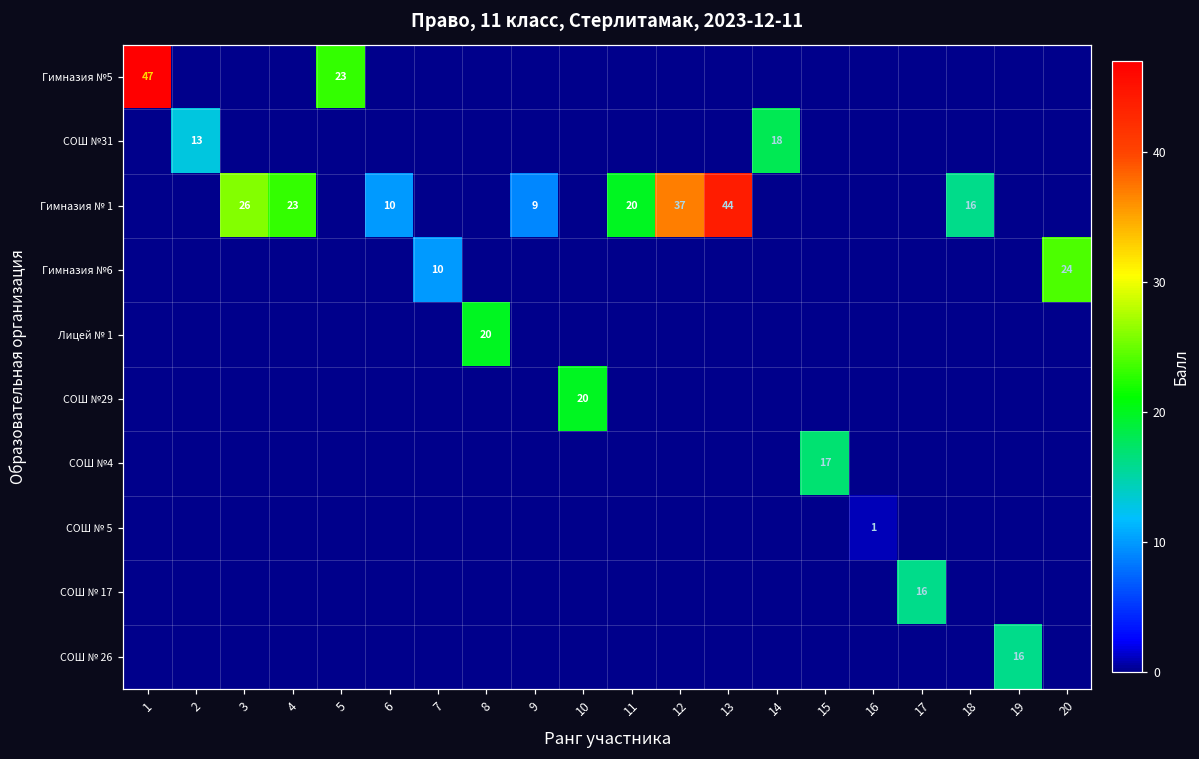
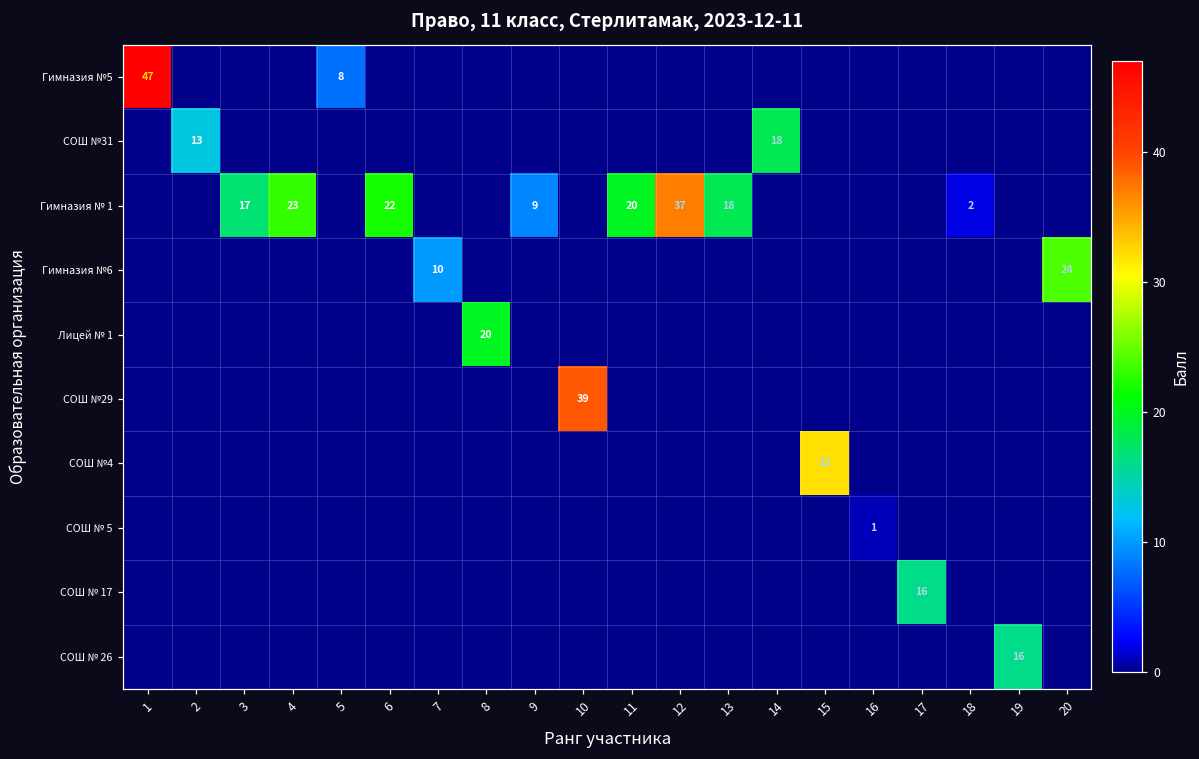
  {
    "Гимназия №5": {
      "1": 47,
-     "5": 23
+     "5": 8
    },
    "СОШ №31": {
      "2": 13,
      "14": 18
    },
    "Гимназия № 1": {
-     "3": 26,
+     "3": 17,
      "4": 23,
-     "6": 10,
+     "6": 22,
      "9": 9,
      "11": 20,
      "12": 37,
-     "13": 44,
-     "18": 16
+     "13": 18,
+     "18": 2
    },
    "Гимназия №6": {
      "7": 10,
      "20": 24
    },
    "Лицей № 1": {
      "8": 20
    },
    "СОШ №29": {
-     "10": 20
+     "10": 39
    },
    "СОШ №4": {
-     "15": 17
+     "15": 32
    },
    "СОШ № 5": {
      "16": 1
    },
    "СОШ № 17": {
      "17": 16
    },
    "СОШ № 26": {
      "19": 16
    }
  }
